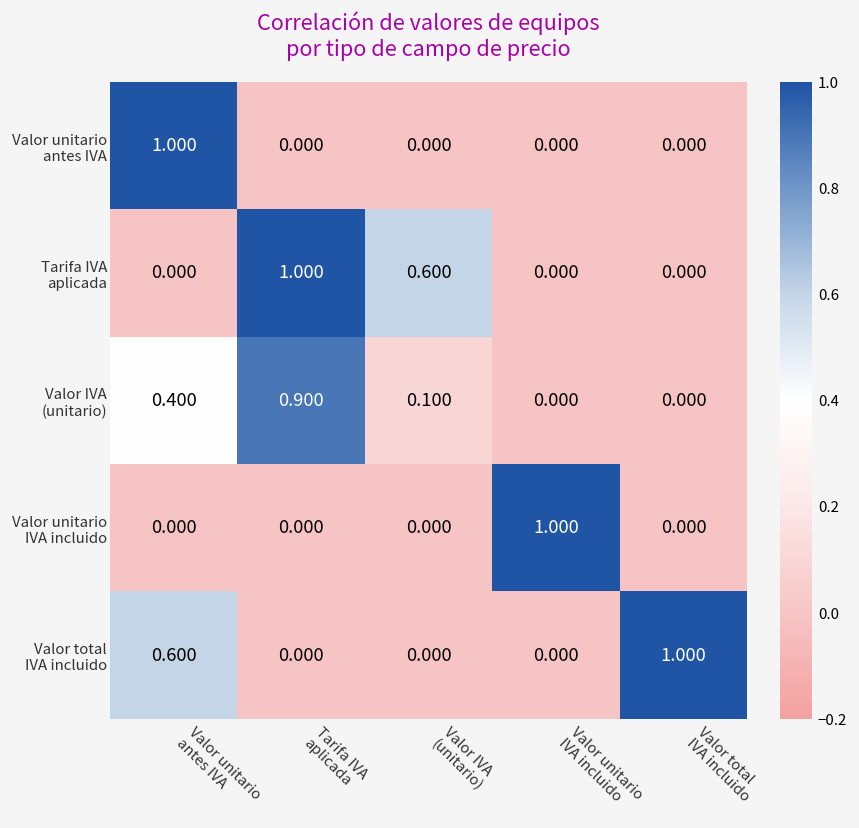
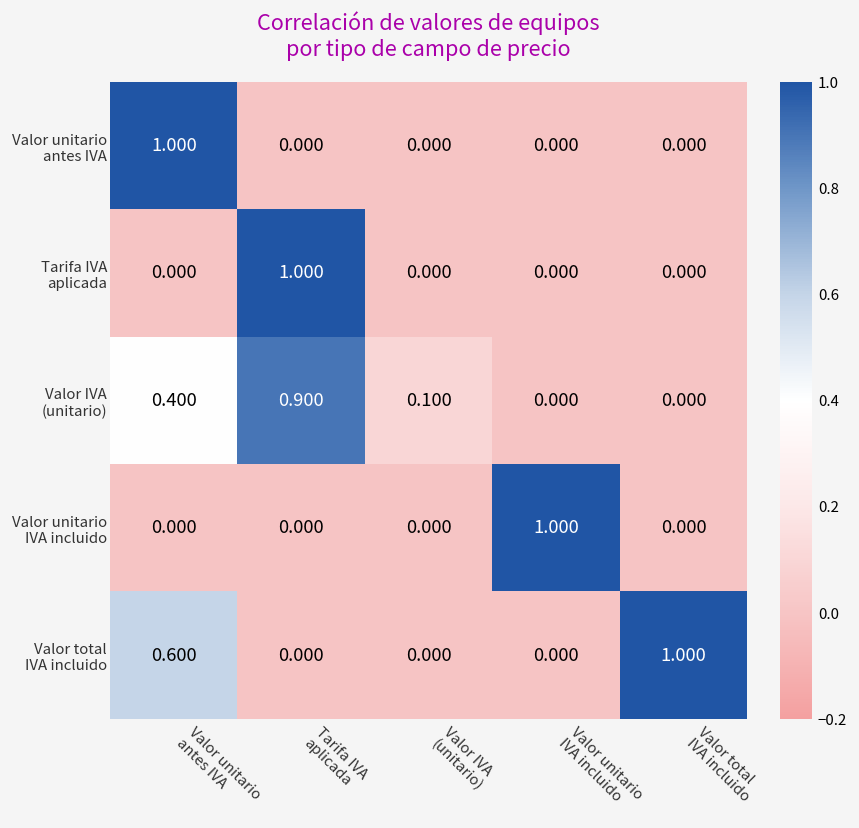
  {
    "Valor unitario antes IVA": {
      "Valor unitario antes IVA": 1.000,
      "Tarifa IVA aplicada": 0.000,
      "Valor IVA (unitario)": 0.000,
      "Valor unitario IVA incluido": 0.000,
      "Valor total IVA incluido": 0.000
    },
    "Tarifa IVA aplicada": {
      "Valor unitario antes IVA": 0.000,
      "Tarifa IVA aplicada": 1.000,
-     "Valor IVA (unitario)": 0.600,
+     "Valor IVA (unitario)": 0.000,
      "Valor unitario IVA incluido": 0.000,
      "Valor total IVA incluido": 0.000
    },
    "Valor IVA (unitario)": {
      "Valor unitario antes IVA": 0.400,
      "Tarifa IVA aplicada": 0.900,
      "Valor IVA (unitario)": 0.100,
      "Valor unitario IVA incluido": 0.000,
      "Valor total IVA incluido": 0.000
    },
    "Valor unitario IVA incluido": {
      "Valor unitario antes IVA": 0.000,
      "Tarifa IVA aplicada": 0.000,
      "Valor IVA (unitario)": 0.000,
      "Valor unitario IVA incluido": 1.000,
      "Valor total IVA incluido": 0.000
    },
    "Valor total IVA incluido": {
      "Valor unitario antes IVA": 0.600,
      "Tarifa IVA aplicada": 0.000,
      "Valor IVA (unitario)": 0.000,
      "Valor unitario IVA incluido": 0.000,
      "Valor total IVA incluido": 1.000
    }
  }
